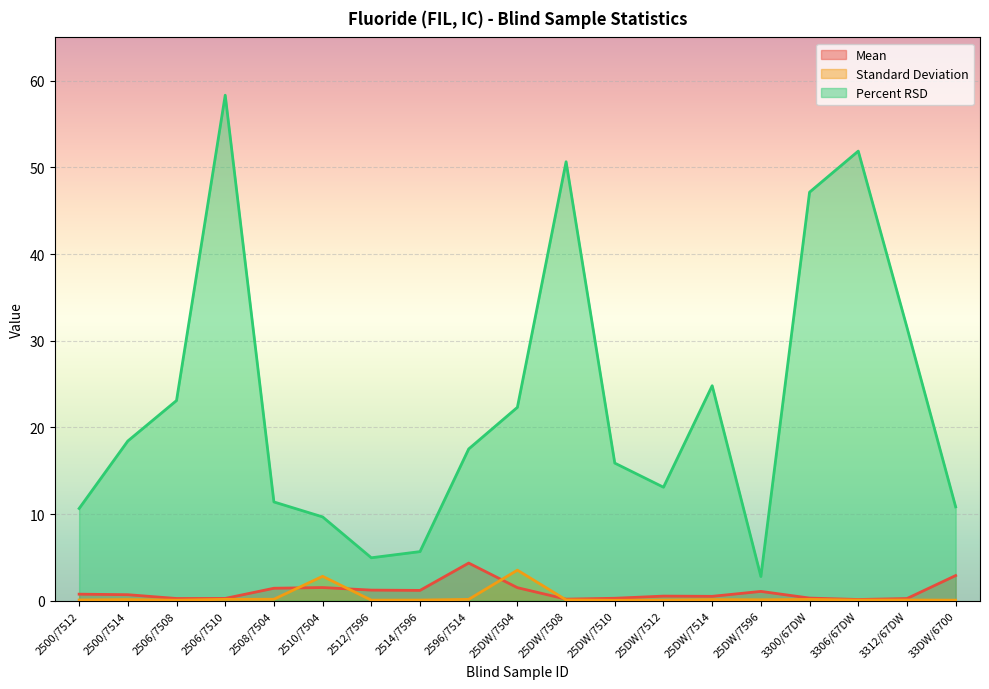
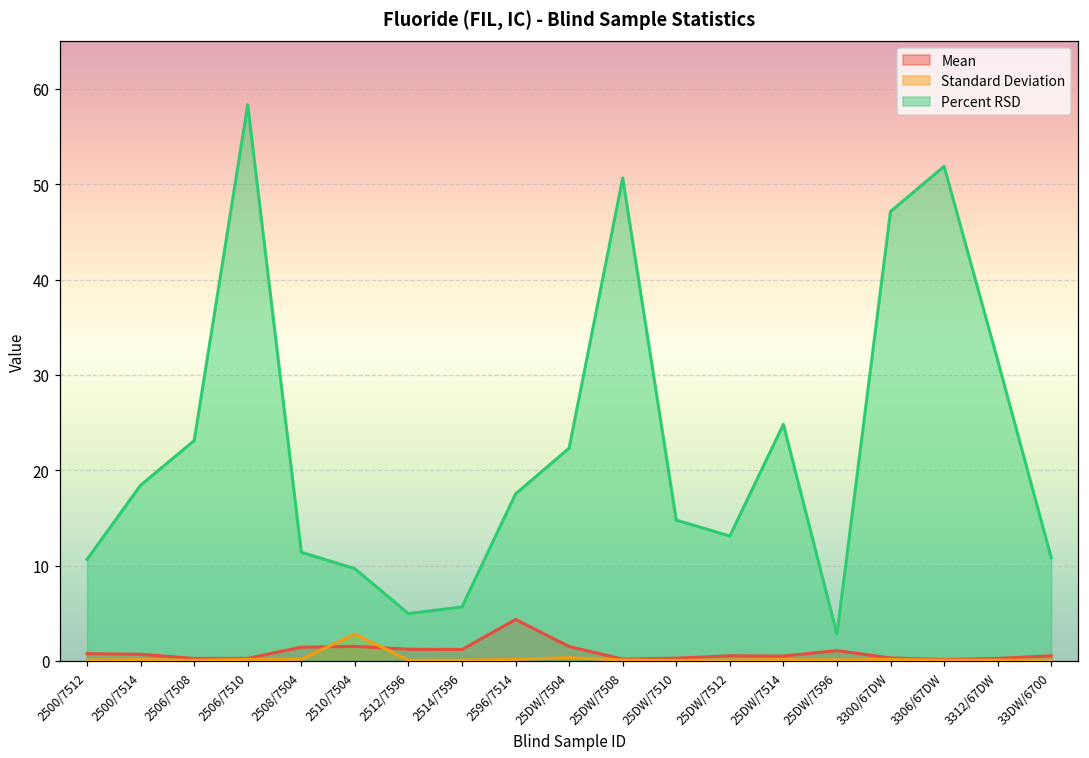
  {
    "Mean": {
      "2500/7512": 1,
      "2500/7514": 1,
      "2508/7504": 1,
      "2510/7504": 2,
      "2512/7596": 1,
      "2514/7596": 1,
      "2596/7514": 4,
      "25DW/7504": 2,
      "25DW/7512": 1,
      "25DW/7514": 1,
      "25DW/7596": 1,
-     "33DW/6700": 3
+     "33DW/6700": 1
    },
    "Standard Deviation": {
      "2500/7512": 0,
      "2500/7514": 0,
      "2508/7504": 0,
      "2510/7504": 3,
      "2512/7596": 0,
      "2514/7596": 0,
      "2596/7514": 0,
-     "25DW/7504": 4,
+     "25DW/7504": 0,
      "25DW/7512": 0,
      "25DW/7514": 0,
      "25DW/7596": 0,
      "33DW/6700": 0
    },
    "Percent RSD": {
      "2500/7512": 11,
      "2500/7514": 18,
      "2506/7508": 23,
      "2506/7510": 58,
      "2508/7504": 11,
      "2510/7504": 10,
      "2512/7596": 5,
      "2514/7596": 6,
      "2596/7514": 18,
      "25DW/7504": 22,
      "25DW/7508": 51,
-     "25DW/7510": 16,
+     "25DW/7510": 15,
      "25DW/7512": 13,
      "25DW/7514": 25,
      "25DW/7596": 3,
      "3300/67DW": 47,
      "3306/67DW": 52,
      "3312/67DW": 32,
      "33DW/6700": 11
    }
  }
